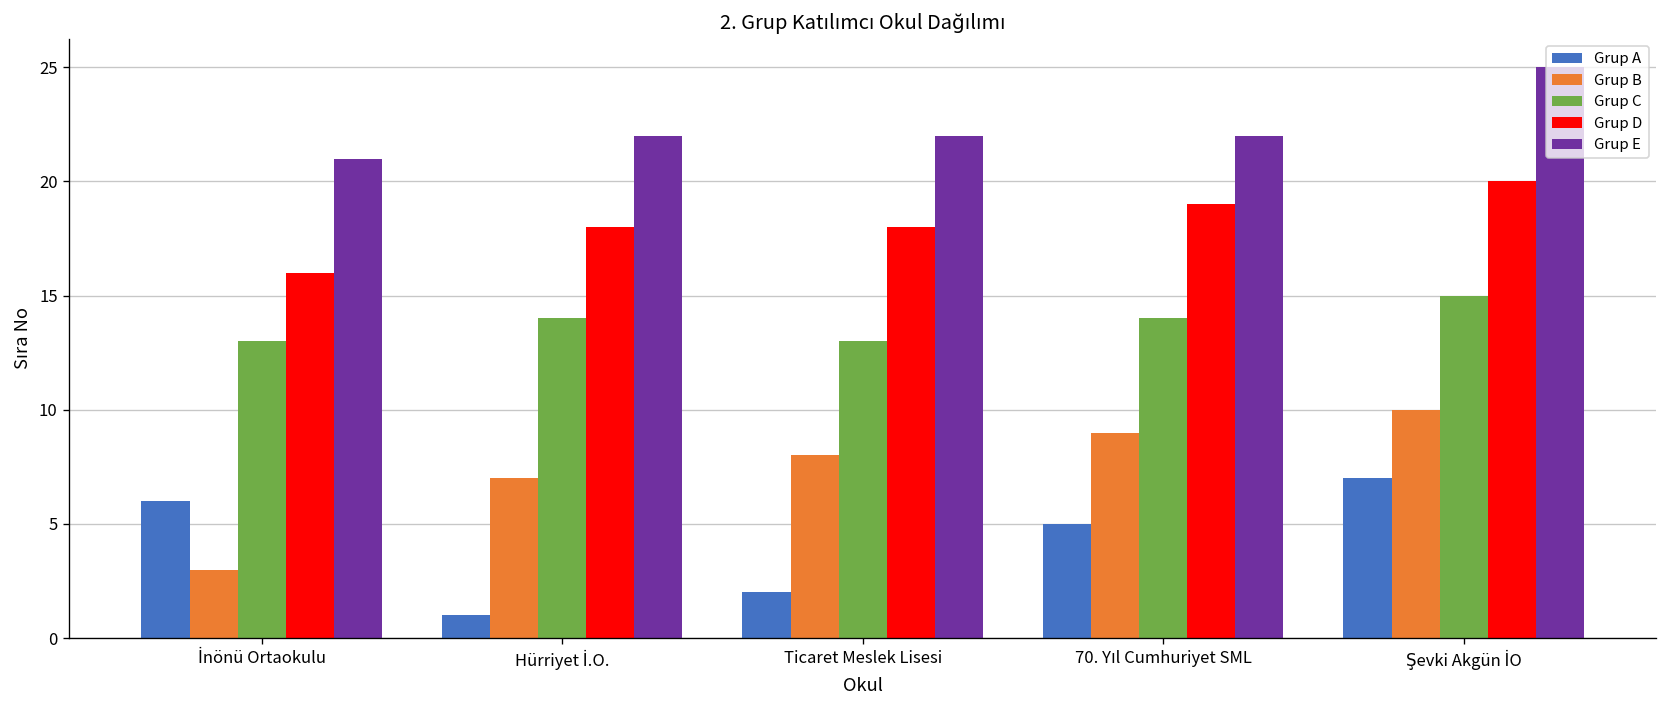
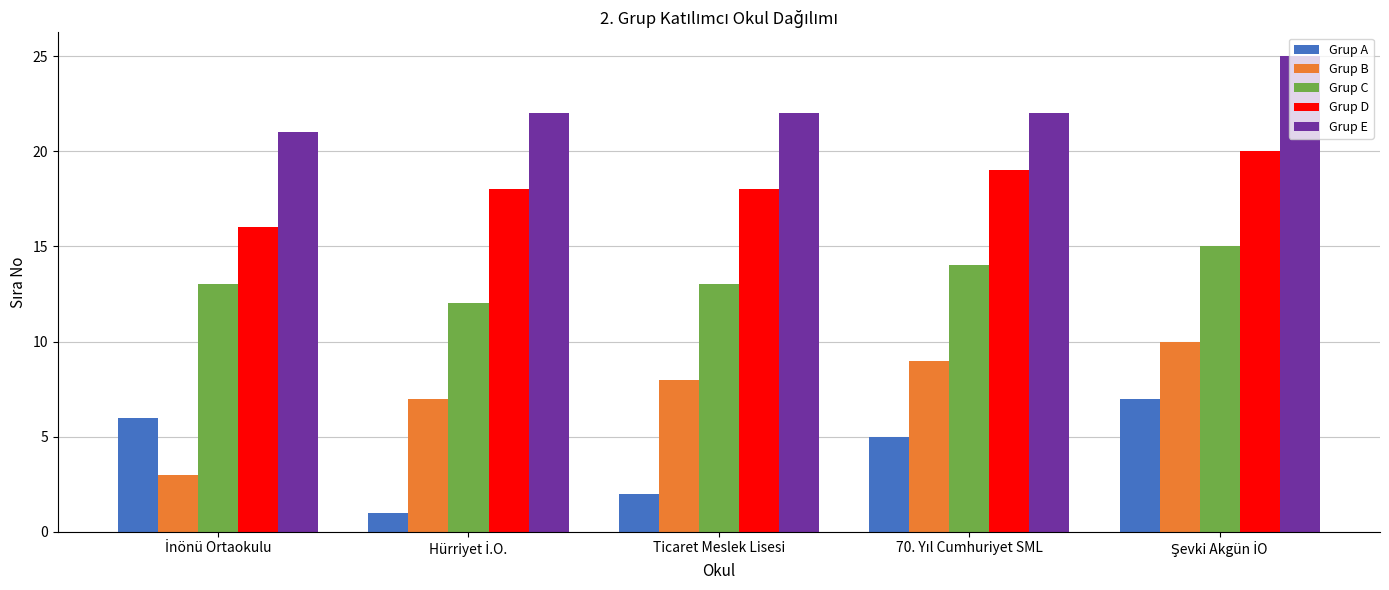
  {
    "Grup A": {
      "İnönü Ortaokulu": 6,
      "Hürriyet İ.O.": 1,
      "Ticaret Meslek Lisesi": 2,
      "70. Yıl Cumhuriyet SML": 5,
      "Şevki Akgün İO": 7
    },
    "Grup B": {
      "İnönü Ortaokulu": 3,
      "Hürriyet İ.O.": 7,
      "Ticaret Meslek Lisesi": 8,
      "70. Yıl Cumhuriyet SML": 9,
      "Şevki Akgün İO": 10
    },
    "Grup C": {
      "İnönü Ortaokulu": 13,
-     "Hürriyet İ.O.": 14,
+     "Hürriyet İ.O.": 12,
      "Ticaret Meslek Lisesi": 13,
      "70. Yıl Cumhuriyet SML": 14,
      "Şevki Akgün İO": 15
    },
    "Grup D": {
      "İnönü Ortaokulu": 16,
      "Hürriyet İ.O.": 18,
      "Ticaret Meslek Lisesi": 18,
      "70. Yıl Cumhuriyet SML": 19,
      "Şevki Akgün İO": 20
    },
    "Grup E": {
      "İnönü Ortaokulu": 21,
      "Hürriyet İ.O.": 22,
      "Ticaret Meslek Lisesi": 22,
      "70. Yıl Cumhuriyet SML": 22
    }
  }
